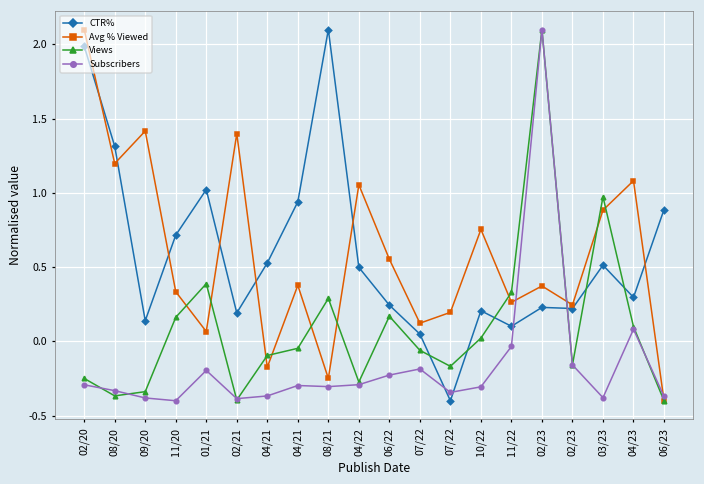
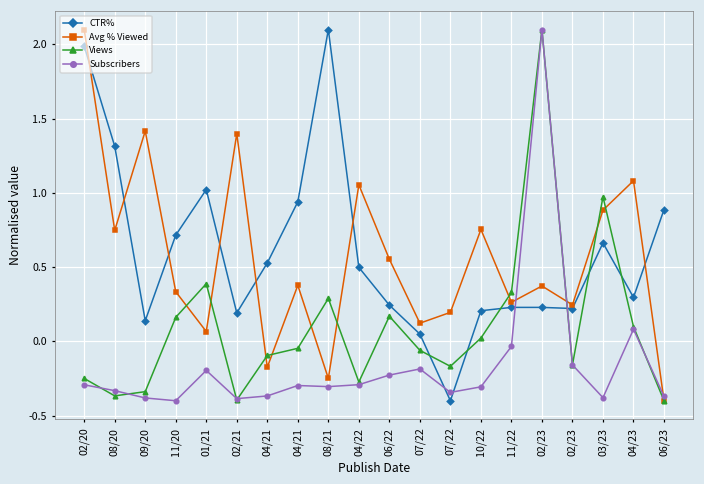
  {
    "CTR%": {
      "08/20": 1.31,
      "09/20": 0.14,
      "11/20": 0.72,
      "01/21": 1.02,
      "02/21": 0.19,
      "08/21": 2.10,
      "04/22": 0.50,
      "06/22": 0.24,
      "10/22": 0.21,
-     "11/22": 0.10,
-     "03/23": 0.51,
+     "11/22": 0.23,
+     "03/23": 0.66,
      "04/23": 0.30,
      "06/23": 0.89
    },
    "Avg % Viewed": {
-     "08/20": 1.20,
+     "08/20": 0.75,
      "09/20": 1.42,
      "11/20": 0.33,
      "01/21": 0.07,
      "02/21": 1.40,
      "08/21": -0.25,
      "04/22": 1.05,
      "06/22": 0.55,
      "10/22": 0.75,
      "11/22": 0.26,
      "03/23": 0.88,
      "04/23": 1.08
    },
    "Views": {
      "02/20": -0.25,
      "08/20": -0.37,
      "09/20": -0.34,
      "11/20": 0.16,
      "01/21": 0.39,
      "08/21": 0.29,
      "06/22": 0.17,
      "10/22": 0.02,
      "11/22": 0.33,
      "03/23": 0.97
    },
    "Subscribers": {
      "02/20": -0.29,
      "08/20": -0.33,
      "09/20": -0.38,
      "11/20": -0.40,
      "01/21": -0.20,
      "08/21": -0.30,
      "06/22": -0.23,
      "10/22": -0.31,
      "11/22": -0.03,
      "03/23": -0.38,
      "06/23": -0.37
    }
  }
